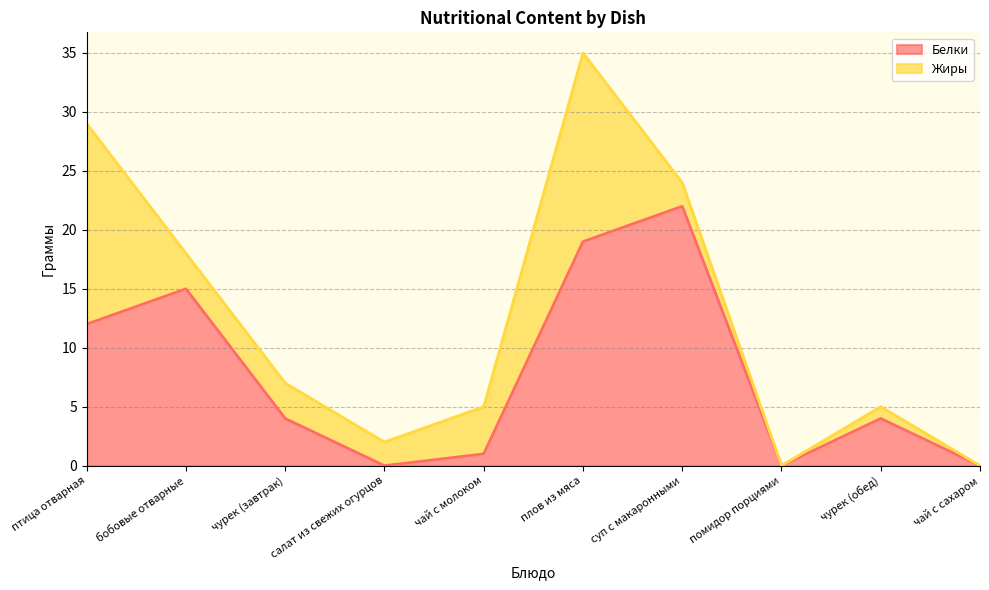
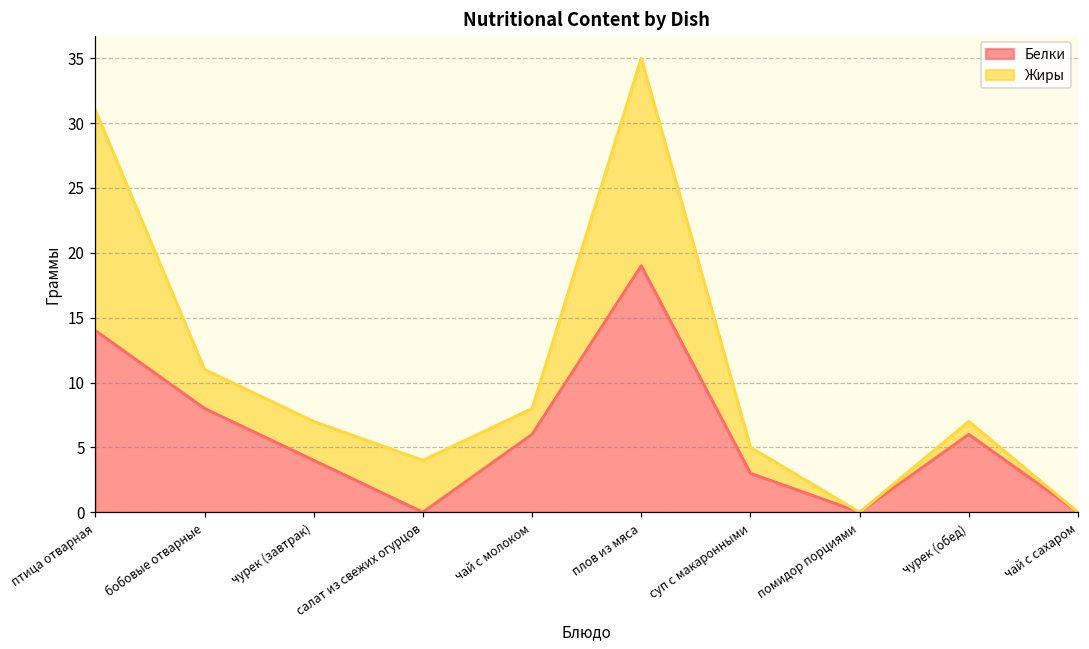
  {
    "Белки": {
-     "птица отварная": 12,
-     "бобовые отварные": 15,
+     "птица отварная": 14,
+     "бобовые отварные": 8,
      "чурек (завтрак)": 4,
      "салат из свежих огурцов": 0,
-     "чай с молоком": 1,
+     "чай с молоком": 6,
      "плов из мяса": 19,
-     "суп с макаронными": 22,
-     "чурек (обед)": 4
+     "суп с макаронными": 3,
+     "чурек (обед)": 6
    },
    "Жиры": {
      "птица отварная": 17,
      "бобовые отварные": 3,
      "чурек (завтрак)": 3,
-     "салат из свежих огурцов": 2,
-     "чай с молоком": 4,
+     "салат из свежих огурцов": 4,
+     "чай с молоком": 2,
      "плов из мяса": 16,
      "суп с макаронными": 2,
      "чурек (обед)": 1
    }
  }
